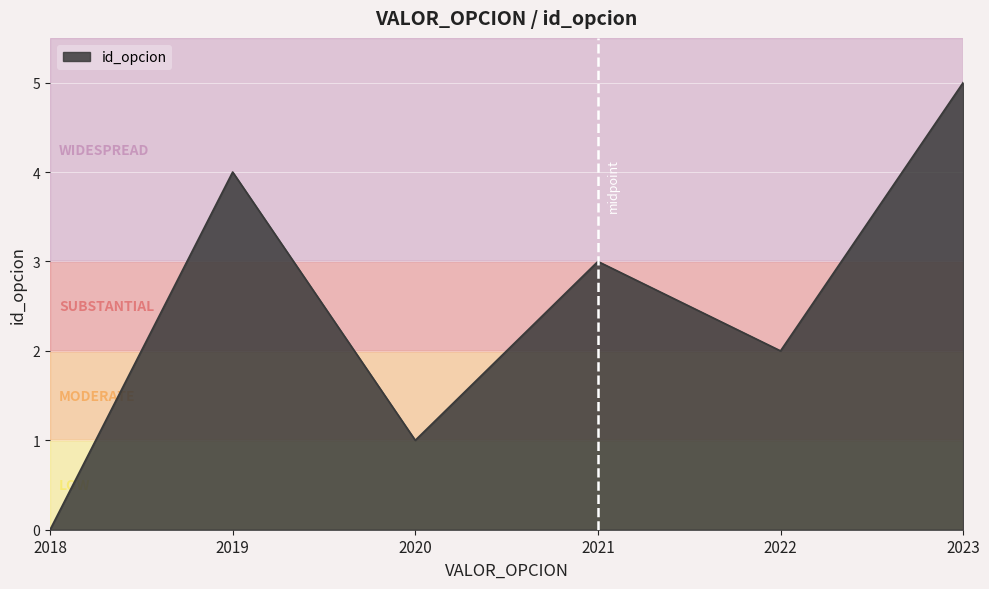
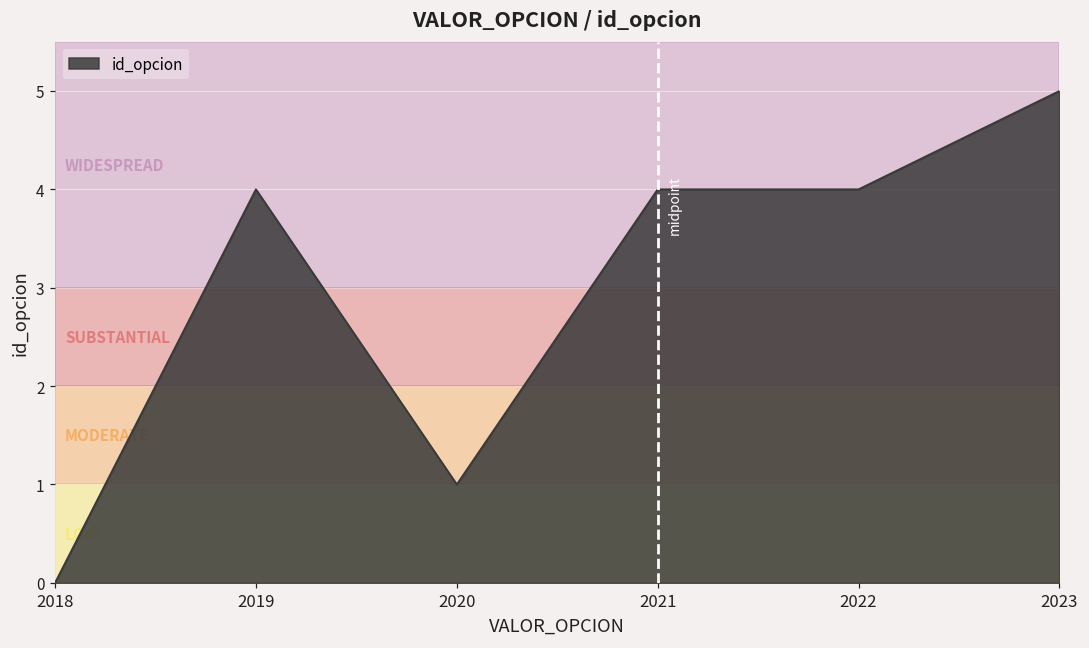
  {
    "2018": 0,
    "2019": 4,
    "2020": 1,
-   "2021": 3,
-   "2022": 2,
+   "2021": 4,
+   "2022": 4,
    "2023": 5
  }
